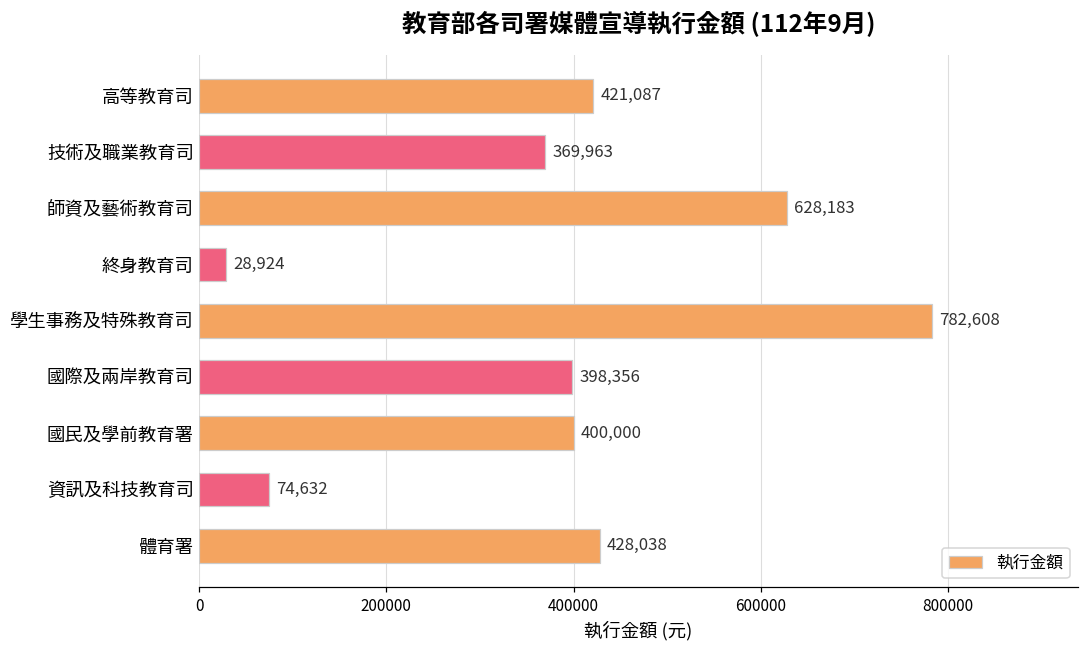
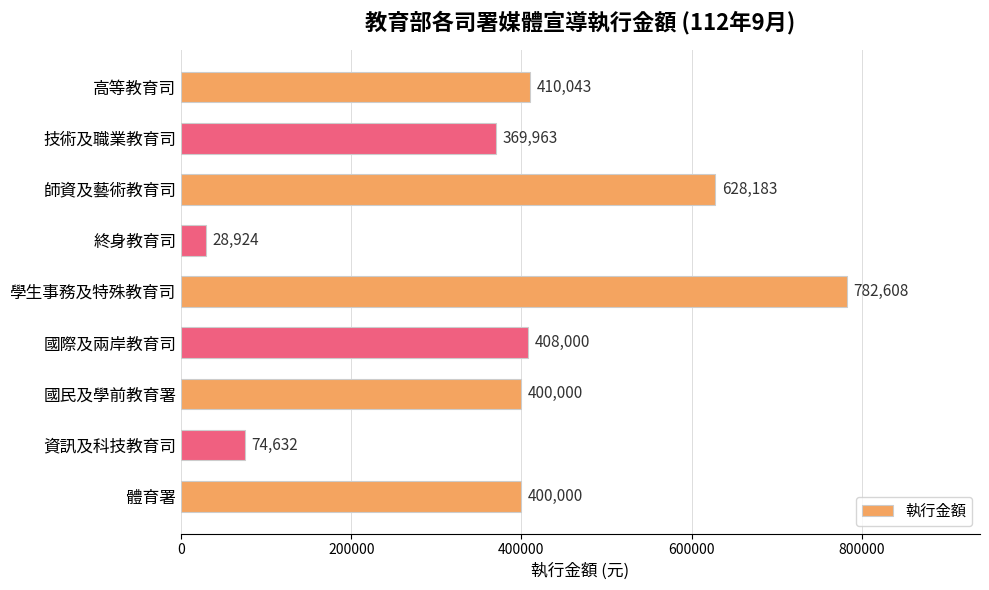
  {
-   "高等教育司": "421,087",
+   "高等教育司": "410,043",
    "技術及職業教育司": "369,963",
    "師資及藝術教育司": "628,183",
    "終身教育司": "28,924",
    "學生事務及特殊教育司": "782,608",
-   "國際及兩岸教育司": "398,356",
+   "國際及兩岸教育司": "408,000",
    "國民及學前教育署": "400,000",
    "資訊及科技教育司": "74,632",
-   "體育署": "428,038"
+   "體育署": "400,000"
  }
